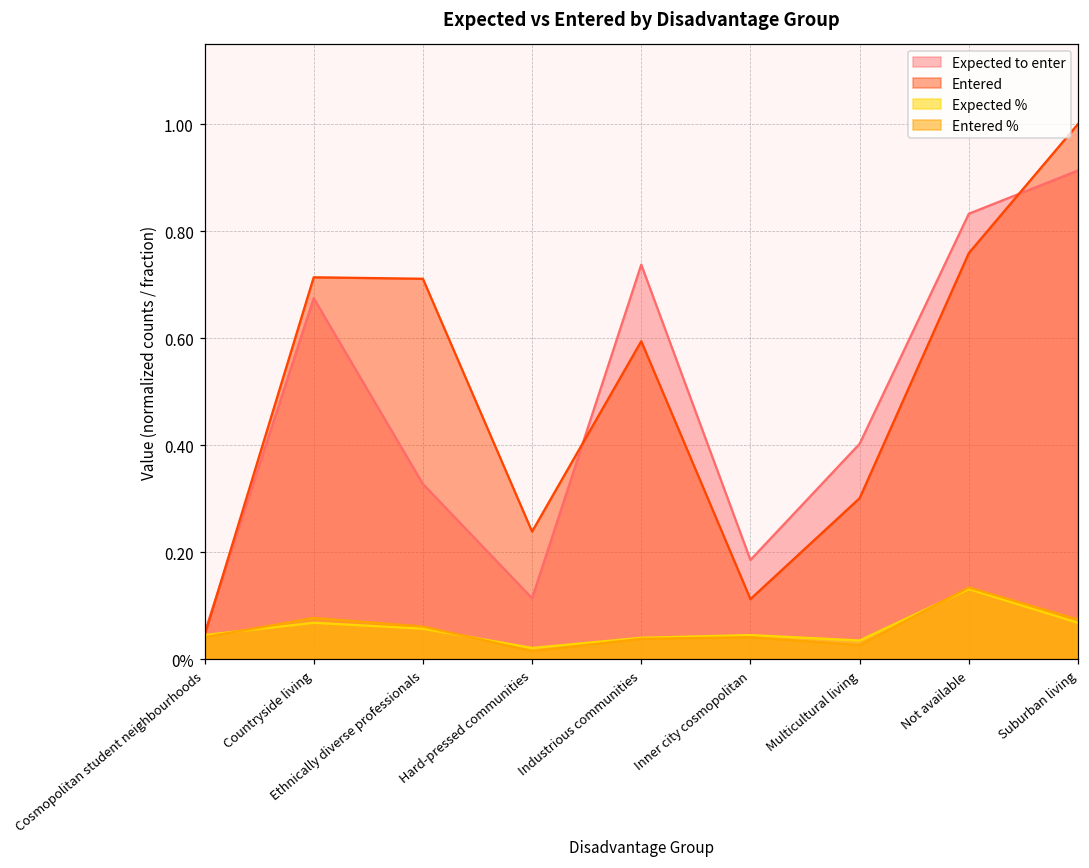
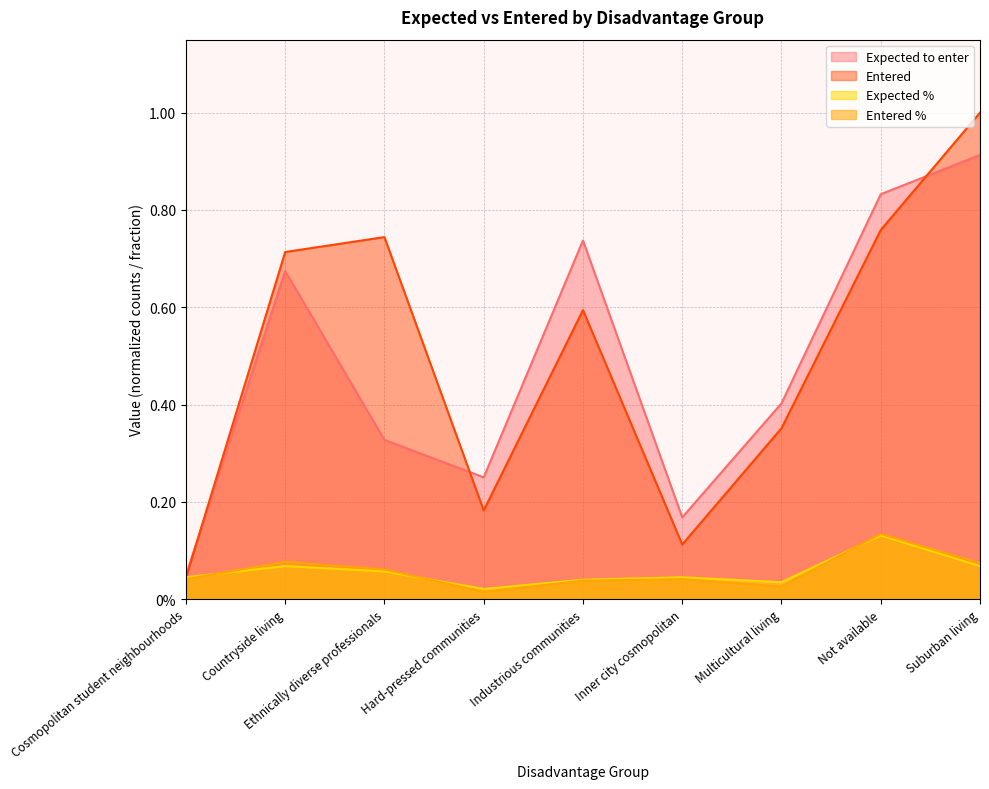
  {
    "Expected to enter": {
      "Countryside living": 0.67,
      "Ethnically diverse professionals": 0.33,
-     "Hard-pressed communities": 0.11,
+     "Hard-pressed communities": 0.25,
      "Industrious communities": 0.74,
-     "Inner city cosmopolitan": 0.19,
+     "Inner city cosmopolitan": 0.17,
      "Multicultural living": 0.40,
      "Not available": 0.83,
      "Suburban living": 0.91
    },
    "Entered": {
      "Countryside living": 0.71,
-     "Ethnically diverse professionals": 0.71,
-     "Hard-pressed communities": 0.24,
+     "Ethnically diverse professionals": 0.74,
+     "Hard-pressed communities": 0.18,
      "Industrious communities": 0.59,
      "Inner city cosmopolitan": 0.11,
-     "Multicultural living": 0.30,
+     "Multicultural living": 0.35,
      "Not available": 0.76,
      "Suburban living": 1.00
    }
  }
